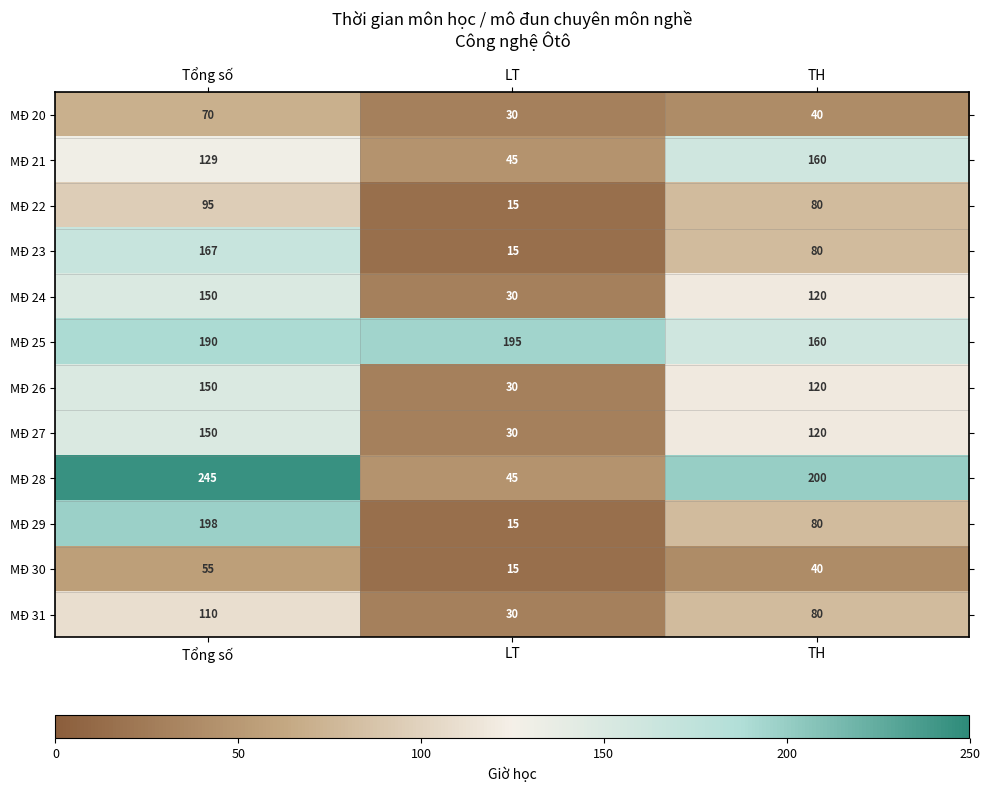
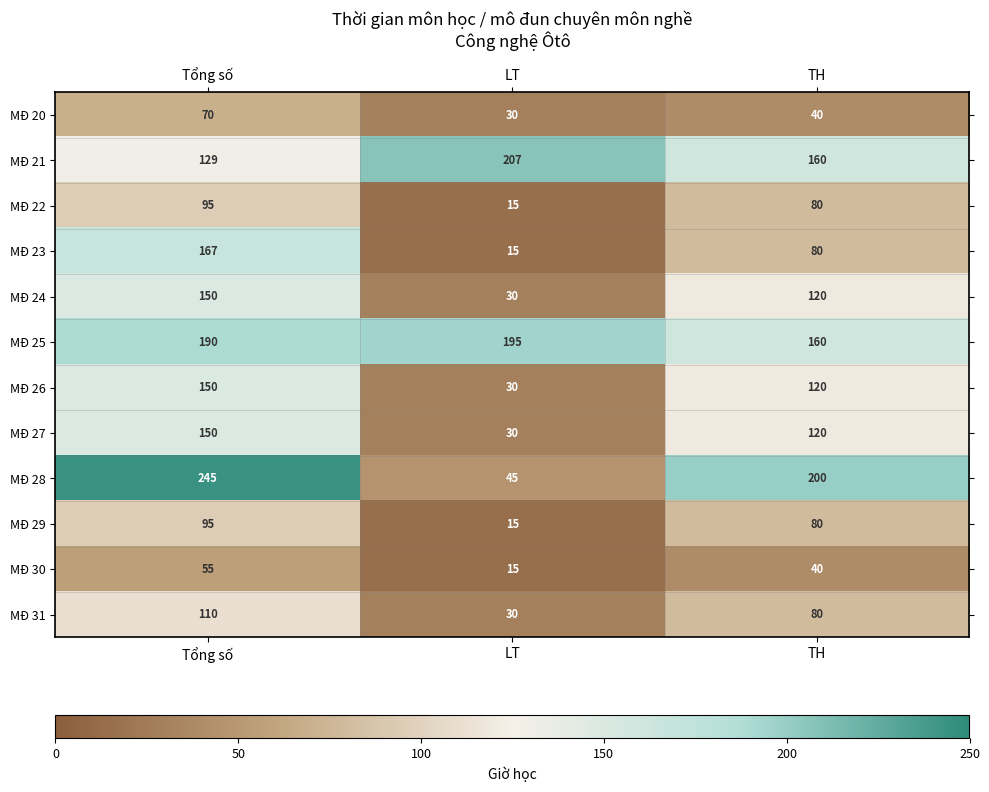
  {
    "MĐ 20": {
      "Tổng số": 70,
      "LT": 30,
      "TH": 40
    },
    "MĐ 21": {
      "Tổng số": 129,
-     "LT": 45,
+     "LT": 207,
      "TH": 160
    },
    "MĐ 22": {
      "Tổng số": 95,
      "LT": 15,
      "TH": 80
    },
    "MĐ 23": {
      "Tổng số": 167,
      "LT": 15,
      "TH": 80
    },
    "MĐ 24": {
      "Tổng số": 150,
      "LT": 30,
      "TH": 120
    },
    "MĐ 25": {
      "Tổng số": 190,
      "LT": 195,
      "TH": 160
    },
    "MĐ 26": {
      "Tổng số": 150,
      "LT": 30,
      "TH": 120
    },
    "MĐ 27": {
      "Tổng số": 150,
      "LT": 30,
      "TH": 120
    },
    "MĐ 28": {
      "Tổng số": 245,
      "LT": 45,
      "TH": 200
    },
    "MĐ 29": {
-     "Tổng số": 198,
+     "Tổng số": 95,
      "LT": 15,
      "TH": 80
    },
    "MĐ 30": {
      "Tổng số": 55,
      "LT": 15,
      "TH": 40
    },
    "MĐ 31": {
      "Tổng số": 110,
      "LT": 30,
      "TH": 80
    }
  }
